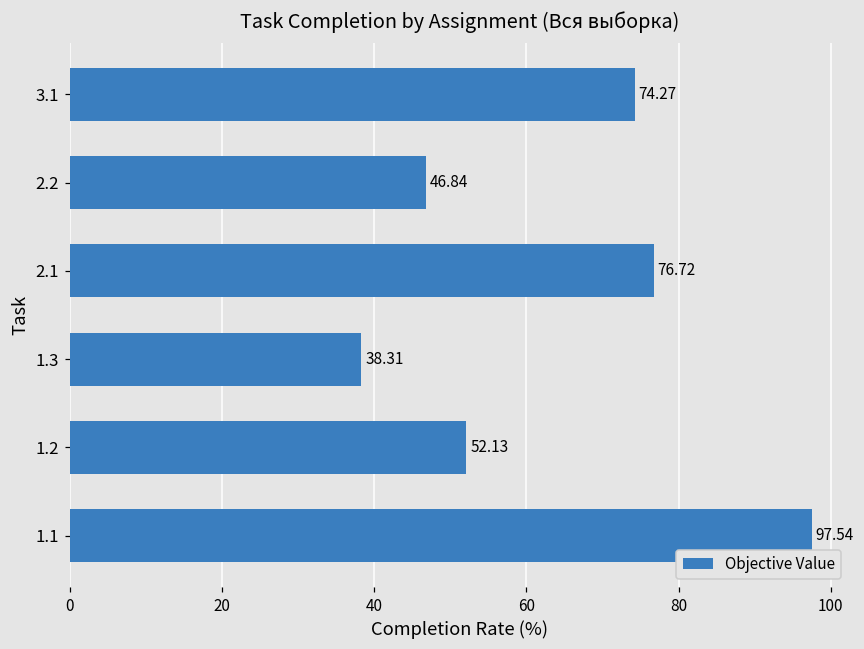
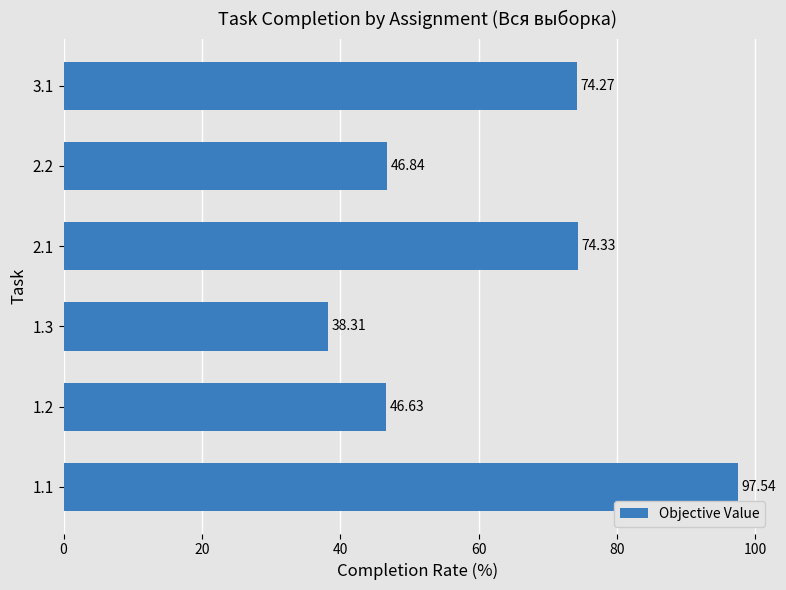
  {
    "3.1": 74.27,
    "2.2": 46.84,
-   "2.1": 76.72,
+   "2.1": 74.33,
    "1.3": 38.31,
-   "1.2": 52.13,
+   "1.2": 46.63,
    "1.1": 97.54
  }
